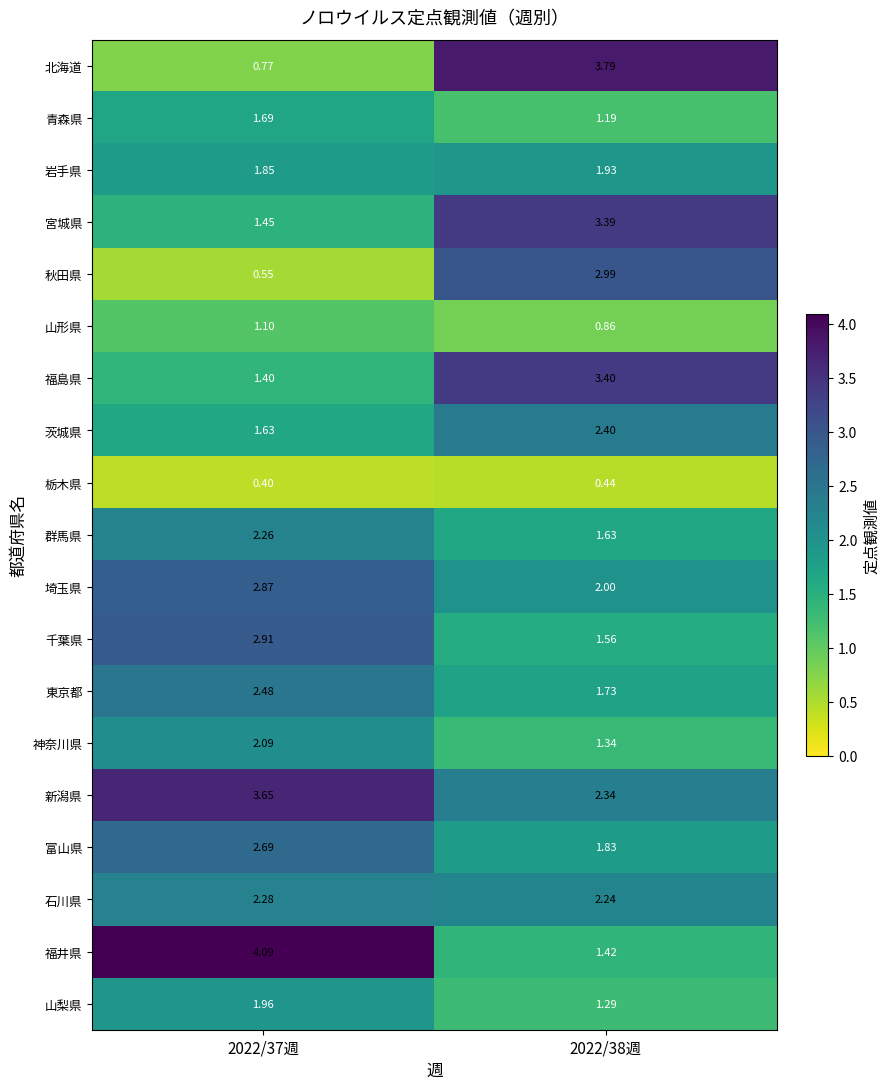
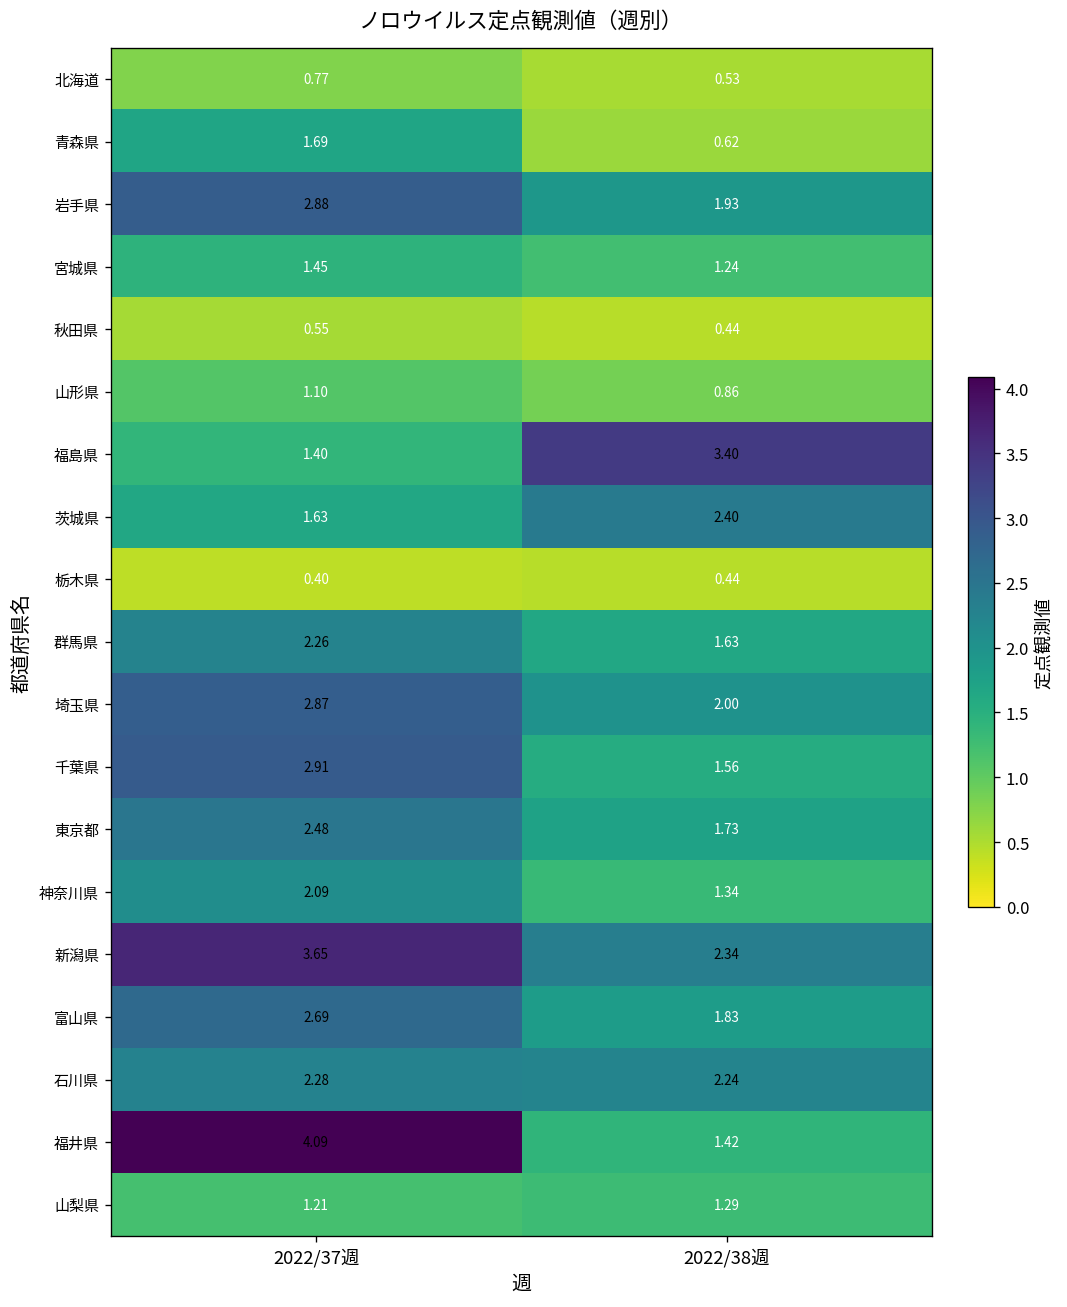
  {
    "北海道": {
      "2022/37週": 0.77,
-     "2022/38週": 3.79
+     "2022/38週": 0.53
    },
    "青森県": {
      "2022/37週": 1.69,
-     "2022/38週": 1.19
+     "2022/38週": 0.62
    },
    "岩手県": {
-     "2022/37週": 1.85,
+     "2022/37週": 2.88,
      "2022/38週": 1.93
    },
    "宮城県": {
      "2022/37週": 1.45,
-     "2022/38週": 3.39
+     "2022/38週": 1.24
    },
    "秋田県": {
      "2022/37週": 0.55,
-     "2022/38週": 2.99
+     "2022/38週": 0.44
    },
    "山形県": {
      "2022/37週": 1.10,
      "2022/38週": 0.86
    },
    "福島県": {
      "2022/37週": 1.40,
      "2022/38週": 3.40
    },
    "茨城県": {
      "2022/37週": 1.63,
      "2022/38週": 2.40
    },
    "栃木県": {
      "2022/37週": 0.40,
      "2022/38週": 0.44
    },
    "群馬県": {
      "2022/37週": 2.26,
      "2022/38週": 1.63
    },
    "埼玉県": {
      "2022/37週": 2.87,
      "2022/38週": 2.00
    },
    "千葉県": {
      "2022/37週": 2.91,
      "2022/38週": 1.56
    },
    "東京都": {
      "2022/37週": 2.48,
      "2022/38週": 1.73
    },
    "神奈川県": {
      "2022/37週": 2.09,
      "2022/38週": 1.34
    },
    "新潟県": {
      "2022/37週": 3.65,
      "2022/38週": 2.34
    },
    "富山県": {
      "2022/37週": 2.69,
      "2022/38週": 1.83
    },
    "石川県": {
      "2022/37週": 2.28,
      "2022/38週": 2.24
    },
    "福井県": {
      "2022/37週": 4.09,
      "2022/38週": 1.42
    },
    "山梨県": {
-     "2022/37週": 1.96,
+     "2022/37週": 1.21,
      "2022/38週": 1.29
    }
  }
